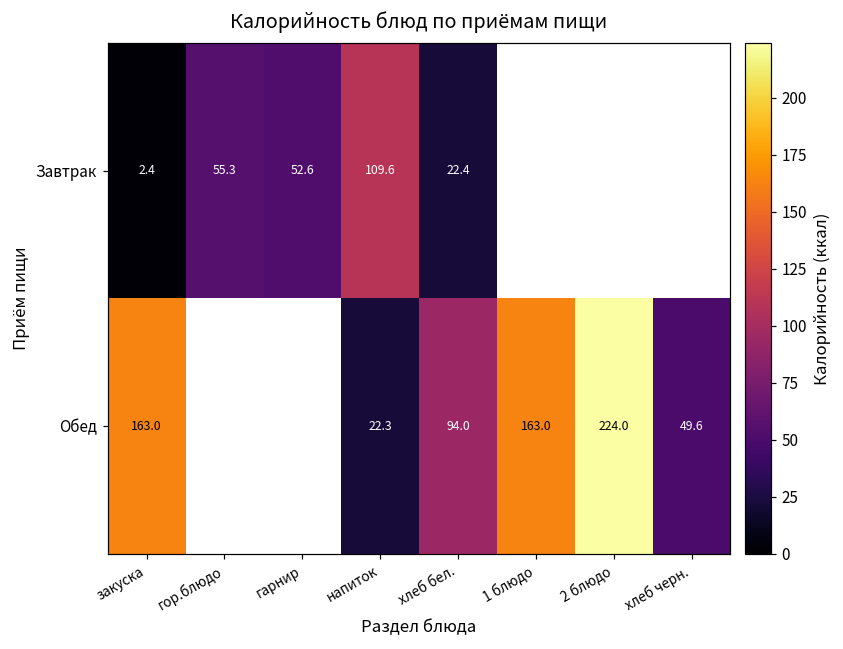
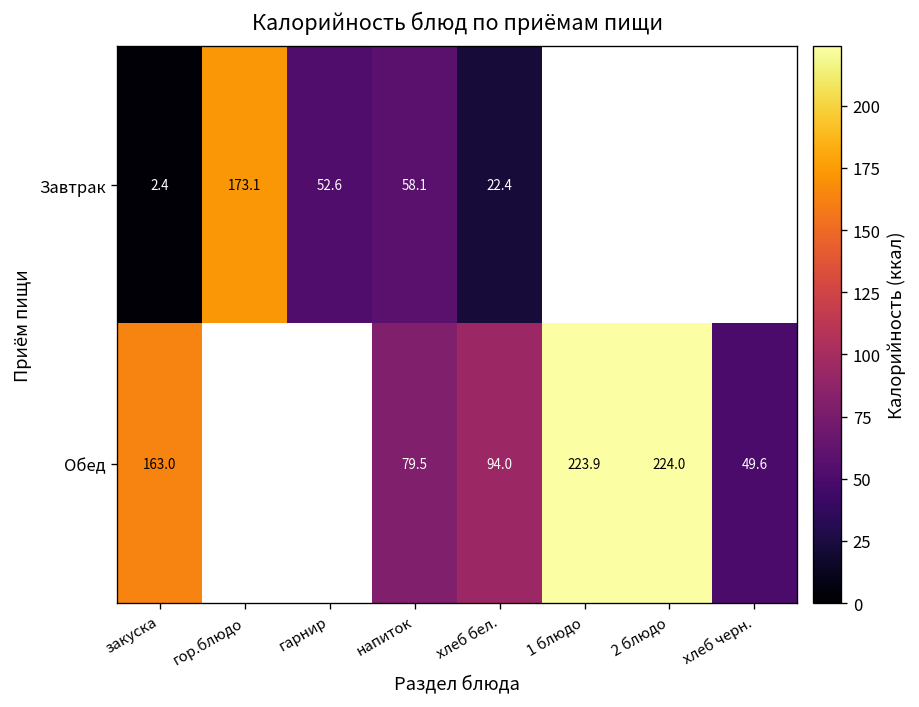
  {
    "Завтрак": {
      "закуска": 2.4,
-     "гор.блюдо": 55.3,
+     "гор.блюдо": 173.1,
      "гарнир": 52.6,
-     "напиток": 109.6,
+     "напиток": 58.1,
      "хлеб бел.": 22.4
    },
    "Обед": {
      "закуска": 163.0,
-     "напиток": 22.3,
+     "напиток": 79.5,
      "хлеб бел.": 94.0,
-     "1 блюдо": 163.0,
+     "1 блюдо": 223.9,
      "2 блюдо": 224.0,
      "хлеб черн.": 49.6
    }
  }
